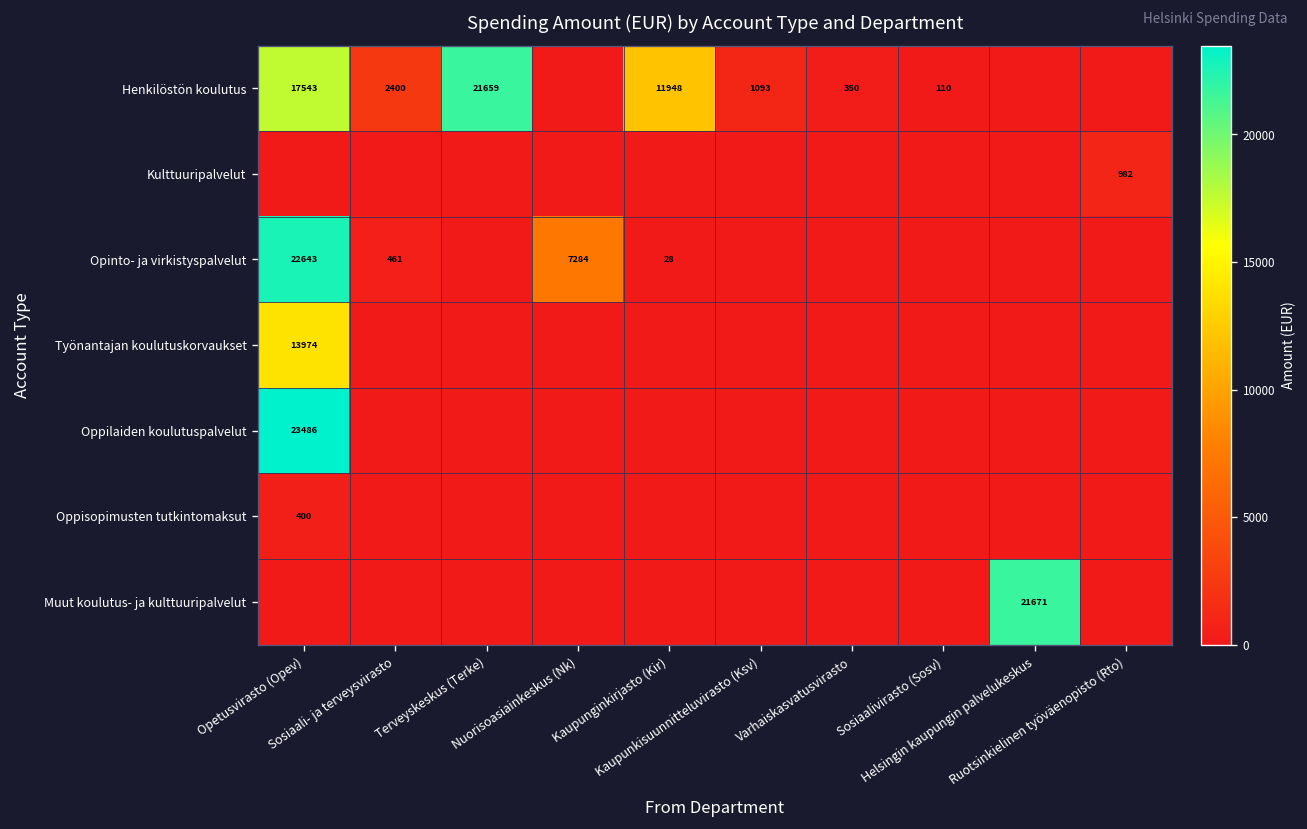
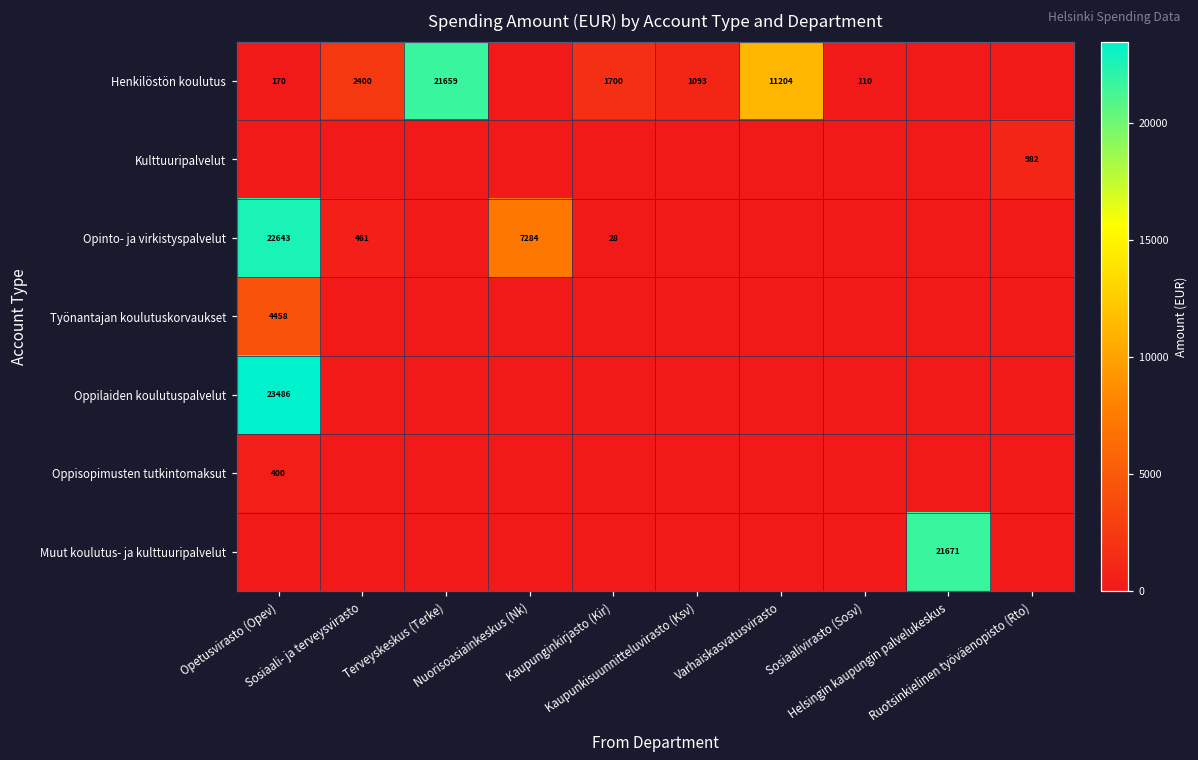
  {
    "Henkilöstön koulutus": {
-     "Opetusvirasto (Opev)": 17543,
+     "Opetusvirasto (Opev)": 170,
      "Sosiaali- ja terveysvirasto": 2400,
      "Terveyskeskus (Terke)": 21659,
-     "Kaupunginkirjasto (Kir)": 11948,
+     "Kaupunginkirjasto (Kir)": 1700,
      "Kaupunkisuunnitteluvirasto (Ksv)": 1093,
-     "Varhaiskasvatusvirasto": 350,
+     "Varhaiskasvatusvirasto": 11204,
      "Sosiaalivirasto (Sosv)": 110
    },
    "Kulttuuripalvelut": {
      "Ruotsinkielinen työväenopisto (Rto)": 982
    },
    "Opinto- ja virkistyspalvelut": {
      "Opetusvirasto (Opev)": 22643,
      "Sosiaali- ja terveysvirasto": 461,
      "Nuorisoasiainkeskus (Nk)": 7284,
      "Kaupunginkirjasto (Kir)": 28
    },
    "Työnantajan koulutuskorvaukset": {
-     "Opetusvirasto (Opev)": 13974
+     "Opetusvirasto (Opev)": 4458
    },
    "Oppilaiden koulutuspalvelut": {
      "Opetusvirasto (Opev)": 23486
    },
    "Oppisopimusten tutkintomaksut": {
      "Opetusvirasto (Opev)": 400
    },
    "Muut koulutus- ja kulttuuripalvelut": {
      "Helsingin kaupungin palvelukeskus": 21671
    }
  }
